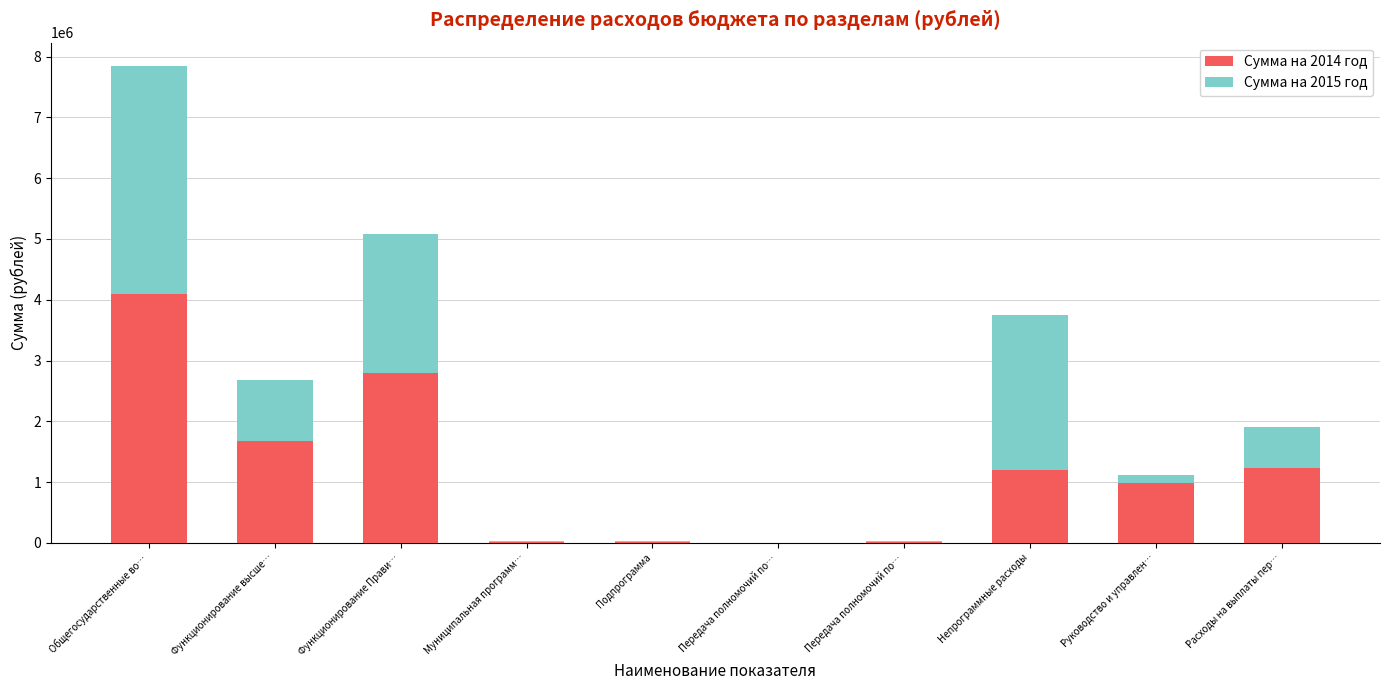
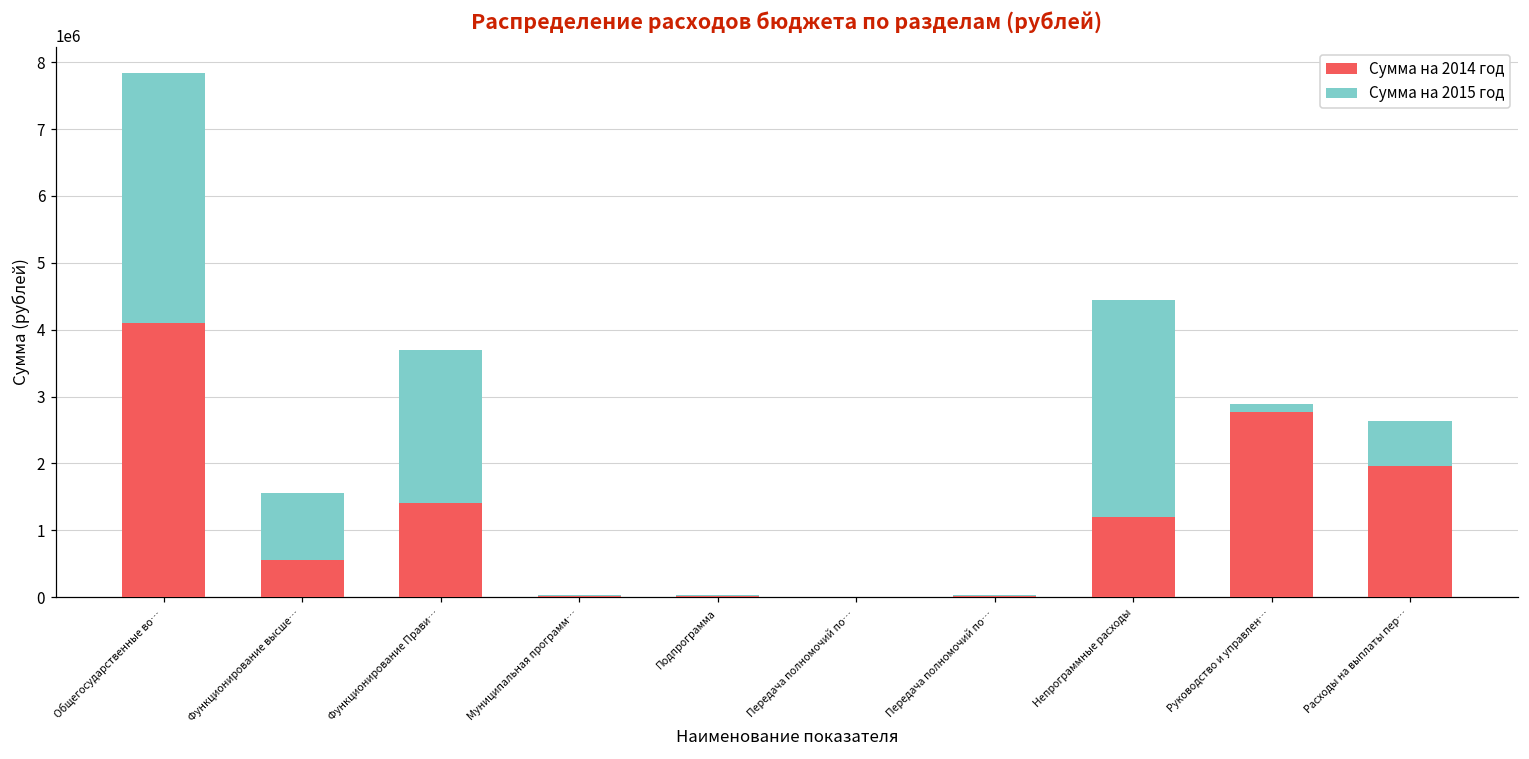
  {
    "Сумма на 2014 год": {
      "Общегосударственные во…": 4100000,
-     "Функционирование высше…": 1700000,
-     "Функционирование Прави…": 2800000,
+     "Функционирование высше…": 600000,
+     "Функционирование Прави…": 1400000,
      "Непрограммные расходы": 1200000,
-     "Руководство и управлен…": 1000000,
-     "Расходы на выплаты пер…": 1200000
+     "Руководство и управлен…": 2800000,
+     "Расходы на выплаты пер…": 2000000
    },
    "Сумма на 2015 год": {
      "Общегосударственные во…": 3700000,
      "Функционирование высше…": 1000000,
      "Функционирование Прави…": 2300000,
-     "Непрограммные расходы": 2500000,
+     "Непрограммные расходы": 3200000,
      "Руководство и управлен…": 100000,
      "Расходы на выплаты пер…": 700000
    }
  }
